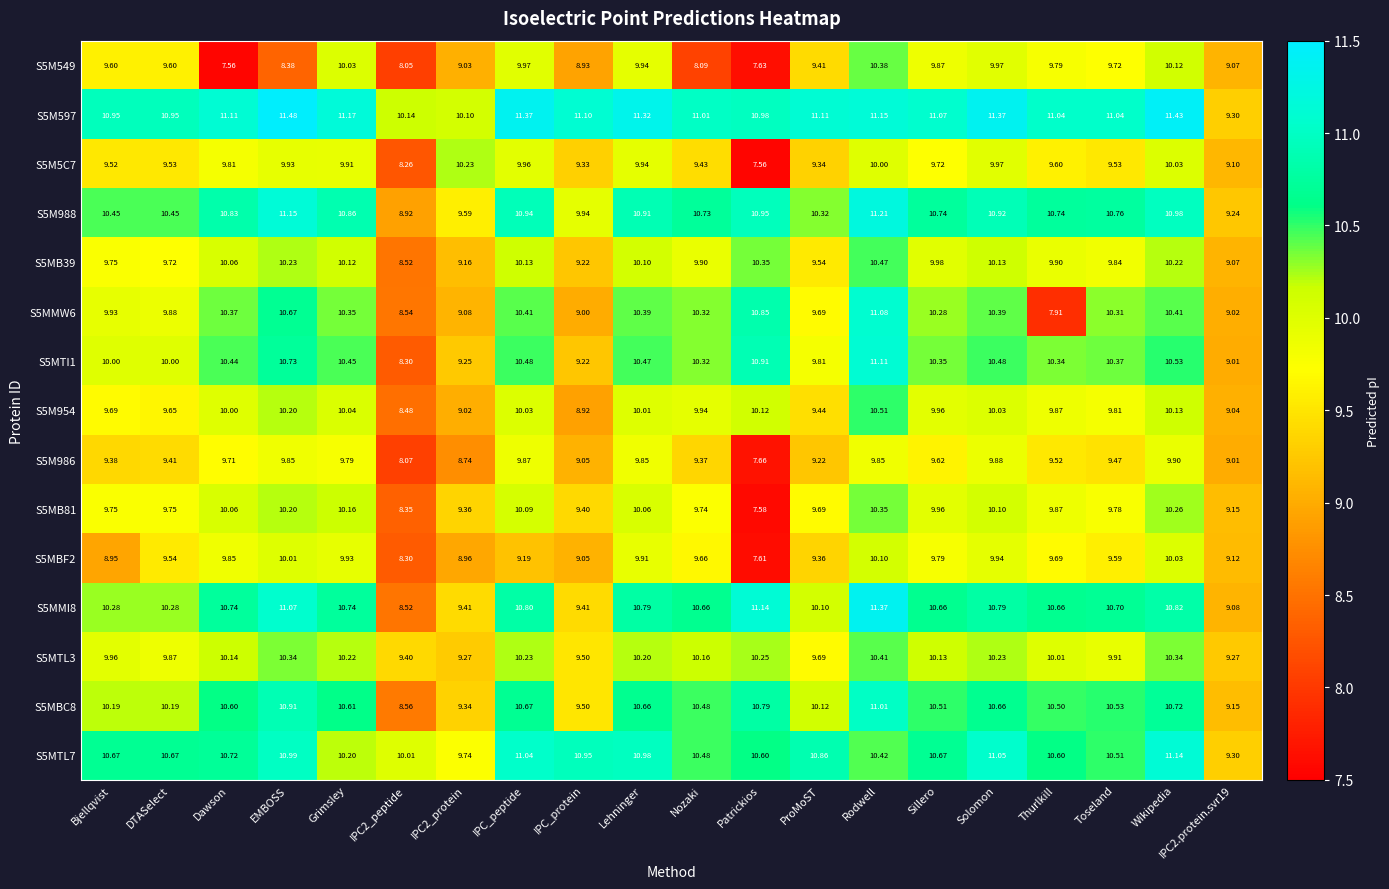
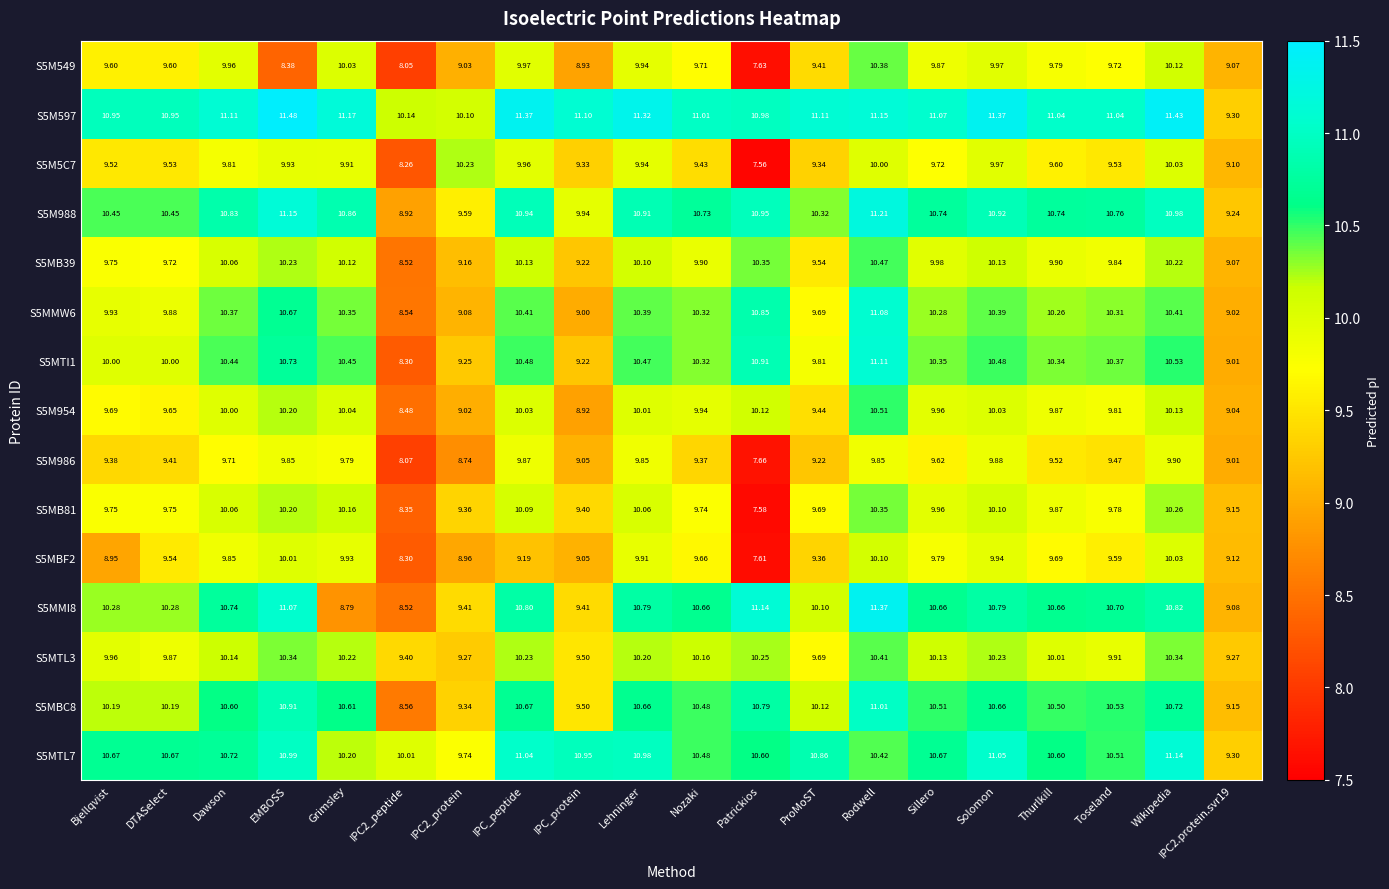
  {
    "S5M549": {
      "Bjellqvist": 9.60,
      "DTASelect": 9.60,
-     "Dawson": 7.56,
+     "Dawson": 9.96,
      "EMBOSS": 8.38,
      "Grimsley": 10.03,
      "IPC2_peptide": 8.05,
      "IPC2_protein": 9.03,
      "IPC_peptide": 9.97,
      "IPC_protein": 8.93,
      "Lehninger": 9.94,
-     "Nozaki": 8.09,
+     "Nozaki": 9.71,
      "Patrickios": 7.63,
      "ProMoST": 9.41,
      "Rodwell": 10.38,
      "Sillero": 9.87,
      "Solomon": 9.97,
      "Thurlkill": 9.79,
      "Toseland": 9.72,
      "Wikipedia": 10.12,
      "IPC2.protein.svr19": 9.07
    },
    "S5MMW6": {
      "Bjellqvist": 9.93,
      "DTASelect": 9.88,
      "Dawson": 10.37,
      "EMBOSS": 10.67,
      "Grimsley": 10.35,
      "IPC2_peptide": 8.54,
      "IPC2_protein": 9.08,
      "IPC_peptide": 10.41,
      "IPC_protein": 9.00,
      "Lehninger": 10.39,
      "Nozaki": 10.32,
      "Patrickios": 10.85,
      "ProMoST": 9.69,
      "Rodwell": 11.08,
      "Sillero": 10.28,
      "Solomon": 10.39,
-     "Thurlkill": 7.91,
+     "Thurlkill": 10.26,
      "Toseland": 10.31,
      "Wikipedia": 10.41,
      "IPC2.protein.svr19": 9.02
    },
    "S5MMI8": {
      "Bjellqvist": 10.28,
      "DTASelect": 10.28,
      "Dawson": 10.74,
      "EMBOSS": 11.07,
-     "Grimsley": 10.74,
+     "Grimsley": 8.79,
      "IPC2_peptide": 8.52,
      "IPC2_protein": 9.41,
      "IPC_peptide": 10.80,
      "IPC_protein": 9.41,
      "Lehninger": 10.79,
      "Nozaki": 10.66,
      "Patrickios": 11.14,
      "ProMoST": 10.10,
      "Rodwell": 11.37,
      "Sillero": 10.66,
      "Solomon": 10.79,
      "Thurlkill": 10.66,
      "Toseland": 10.70,
      "Wikipedia": 10.82,
      "IPC2.protein.svr19": 9.08
    }
  }
